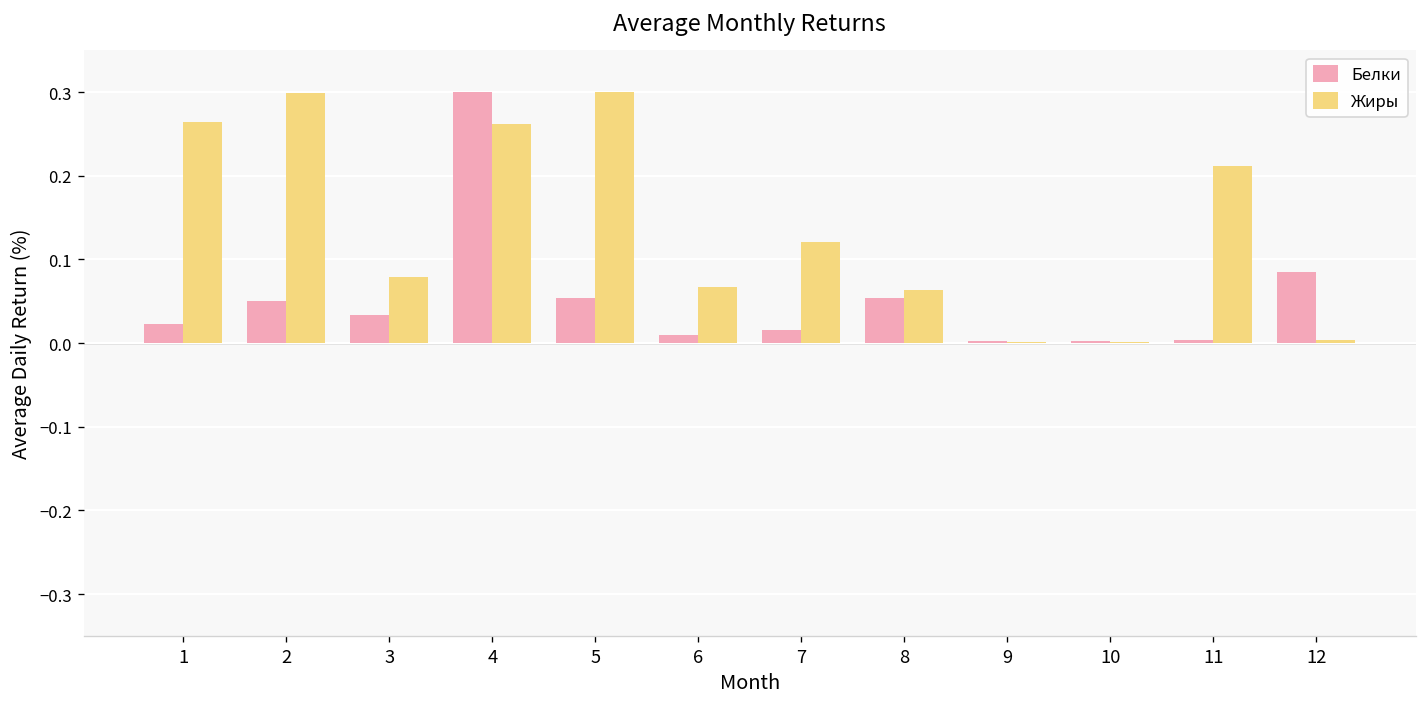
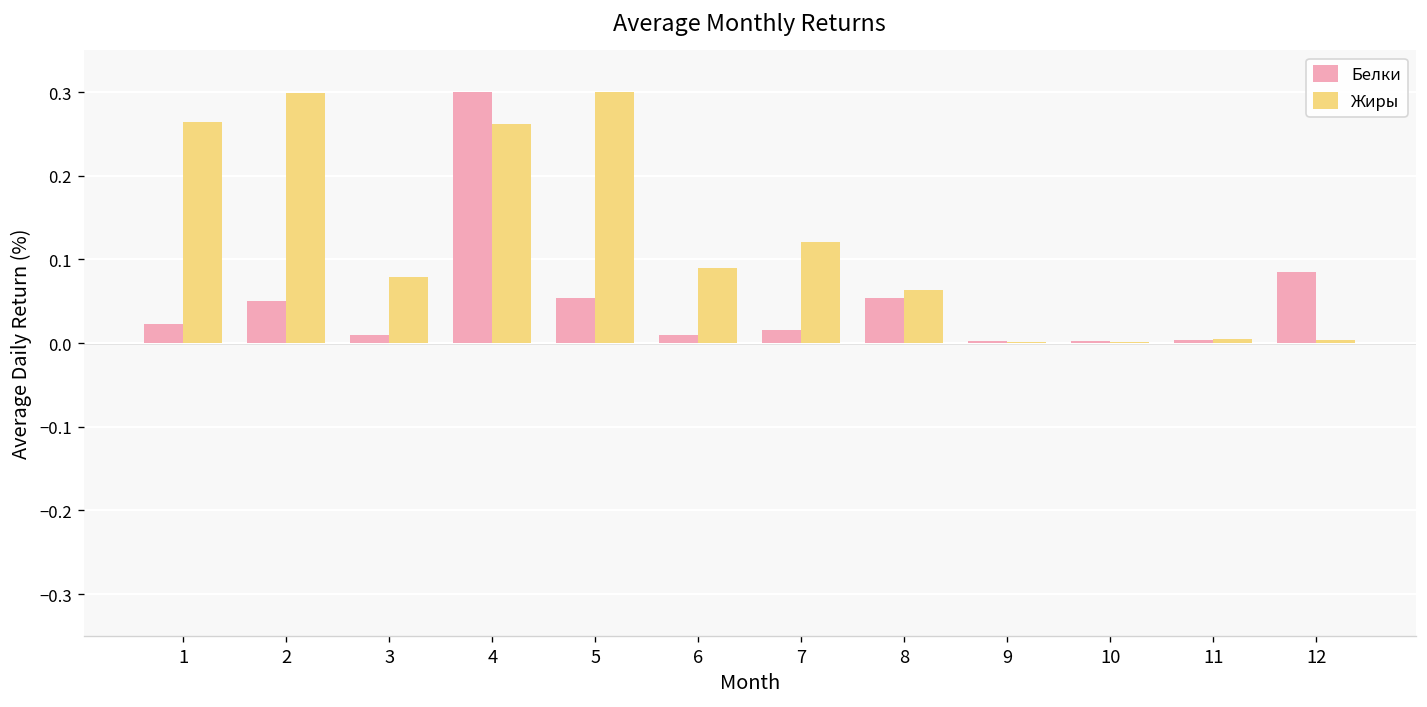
  {
    "Белки": {
      "1": 0.02,
      "2": 0.05,
-     "3": 0.03,
+     "3": 0.01,
      "4": 0.30,
      "5": 0.05,
      "6": 0.01,
      "7": 0.02,
      "8": 0.05,
      "12": 0.08
    },
    "Жиры": {
      "1": 0.26,
      "2": 0.30,
      "3": 0.08,
      "4": 0.26,
      "5": 0.30,
-     "6": 0.07,
+     "6": 0.09,
      "7": 0.12,
      "8": 0.06,
-     "11": 0.21
+     "11": 0.01
    }
  }
